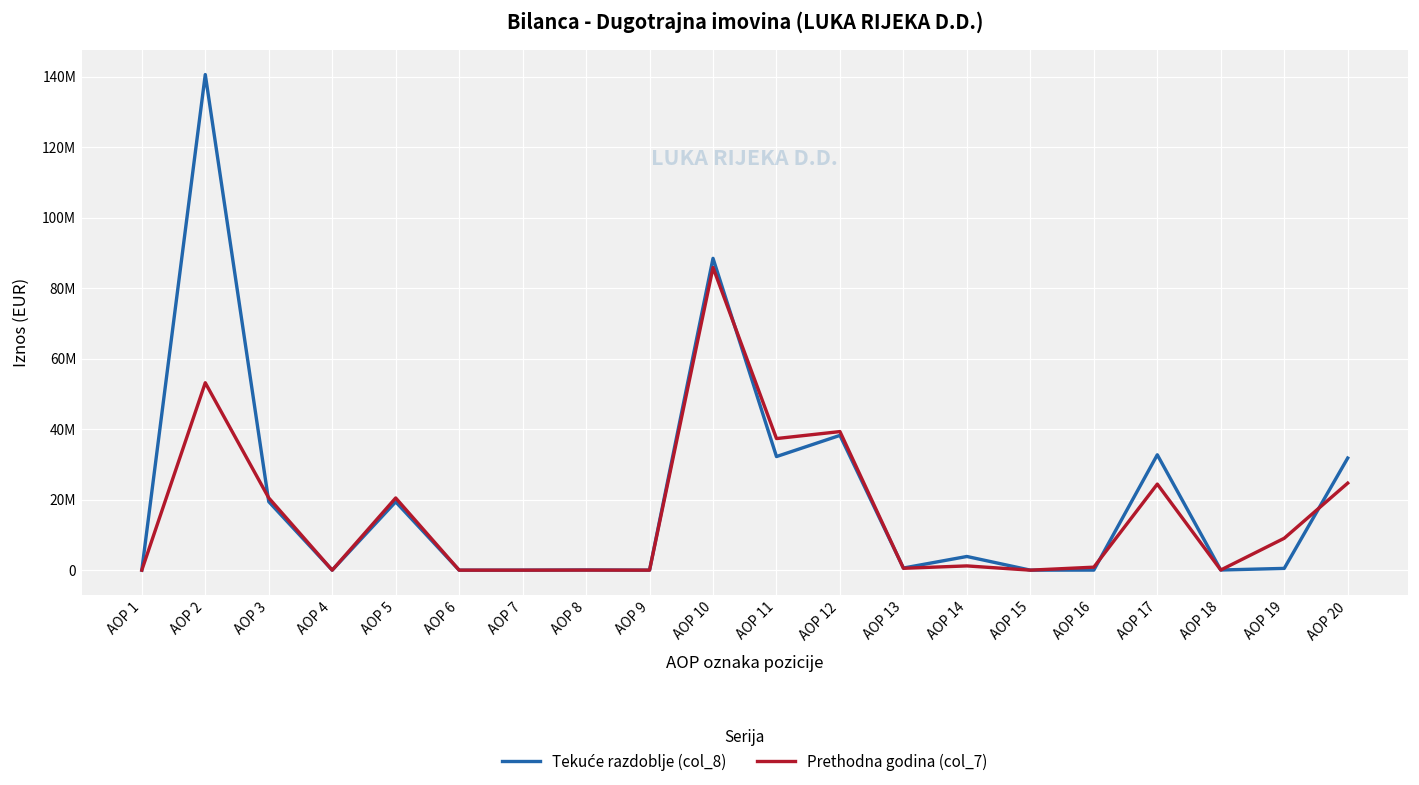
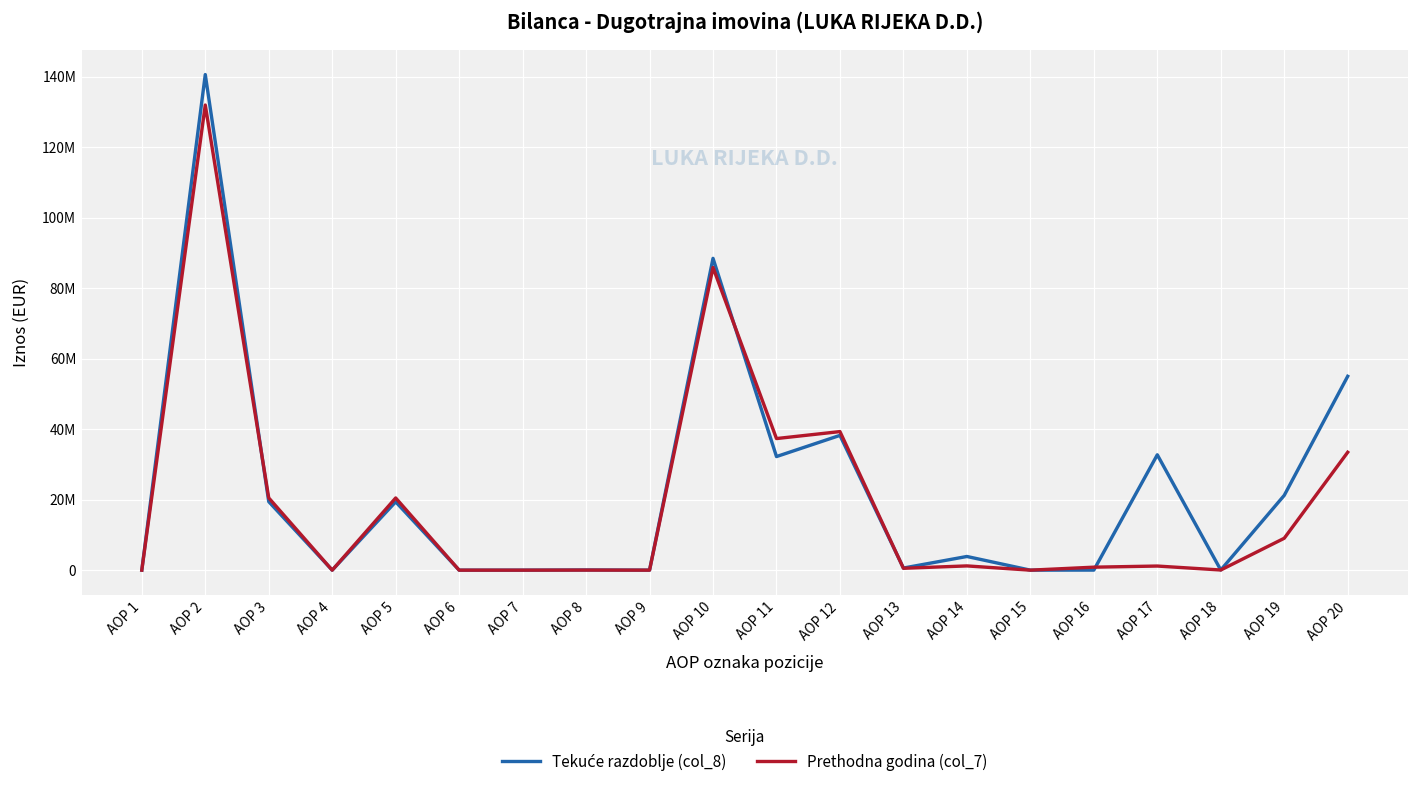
  {
    "Tekuće razdoblje (col_8)": {
      "AOP 2": 141000000,
      "AOP 3": 19000000,
      "AOP 5": 19000000,
      "AOP 10": 88000000,
      "AOP 11": 32000000,
      "AOP 12": 38000000,
      "AOP 14": 4000000,
      "AOP 16": 0,
      "AOP 17": 33000000,
-     "AOP 19": 0,
-     "AOP 20": 32000000
+     "AOP 19": 21000000,
+     "AOP 20": 55000000
    },
    "Prethodna godina (col_7)": {
-     "AOP 2": 53000000,
+     "AOP 2": 132000000,
      "AOP 3": 21000000,
      "AOP 5": 20000000,
      "AOP 10": 86000000,
      "AOP 11": 37000000,
      "AOP 12": 39000000,
      "AOP 14": 1000000,
      "AOP 16": 1000000,
-     "AOP 17": 24000000,
+     "AOP 17": 1000000,
      "AOP 19": 9000000,
-     "AOP 20": 25000000
+     "AOP 20": 33000000
    }
  }
